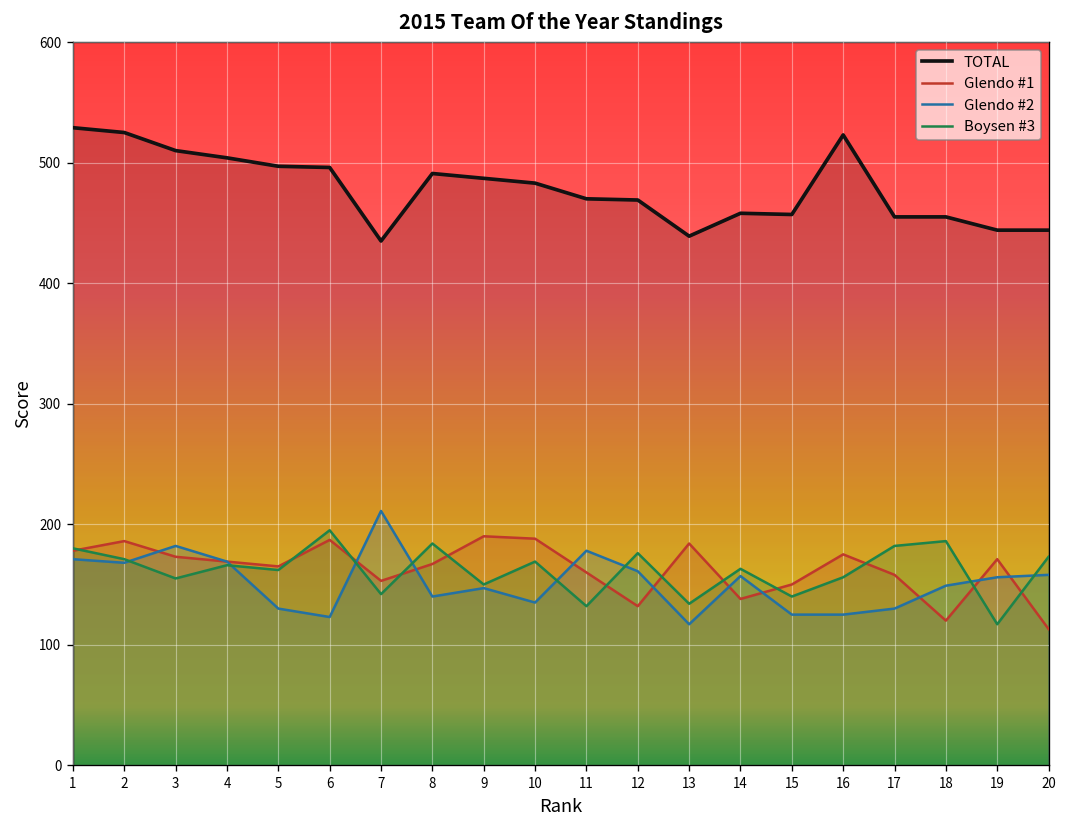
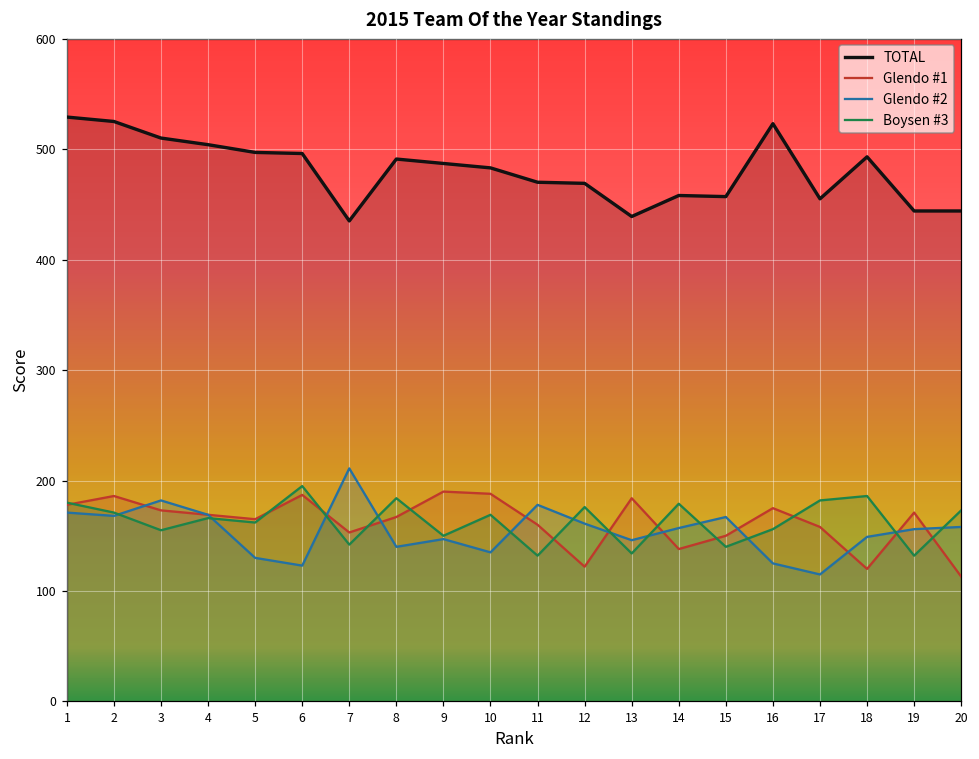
  {
    "TOTAL": {
      "1": 529,
      "2": 525,
      "3": 510,
      "4": 504,
      "5": 497,
      "6": 496,
      "7": 435,
      "8": 491,
      "9": 487,
      "10": 483,
      "11": 470,
      "12": 469,
      "13": 439,
      "14": 458,
      "15": 457,
      "16": 523,
      "17": 455,
-     "18": 455,
+     "18": 493,
      "19": 444,
      "20": 444
    },
    "Glendo #1": {
      "2": 186,
      "3": 173,
      "5": 165,
      "6": 187,
      "7": 153,
      "8": 167,
      "9": 190,
      "10": 188,
      "11": 160,
-     "12": 132,
+     "12": 122,
      "13": 184,
      "14": 138,
      "15": 150,
      "16": 175,
      "17": 158,
      "18": 120,
      "19": 171,
      "20": 113
    },
    "Glendo #2": {
      "1": 171,
      "2": 168,
      "3": 182,
      "5": 130,
      "6": 123,
      "7": 211,
      "8": 140,
      "9": 147,
      "10": 135,
      "11": 178,
      "12": 161,
-     "13": 117,
+     "13": 146,
      "14": 157,
-     "15": 125,
+     "15": 167,
      "16": 125,
-     "17": 130,
+     "17": 115,
      "18": 149,
      "19": 156,
      "20": 158
    },
    "Boysen #3": {
      "2": 171,
      "3": 155,
      "4": 166,
      "5": 162,
      "6": 195,
      "7": 142,
      "8": 184,
      "9": 150,
      "10": 169,
      "11": 132,
      "12": 176,
      "13": 134,
-     "14": 163,
+     "14": 179,
      "15": 140,
      "16": 156,
      "17": 182,
      "18": 186,
-     "19": 117,
+     "19": 132,
      "20": 173
    }
  }
